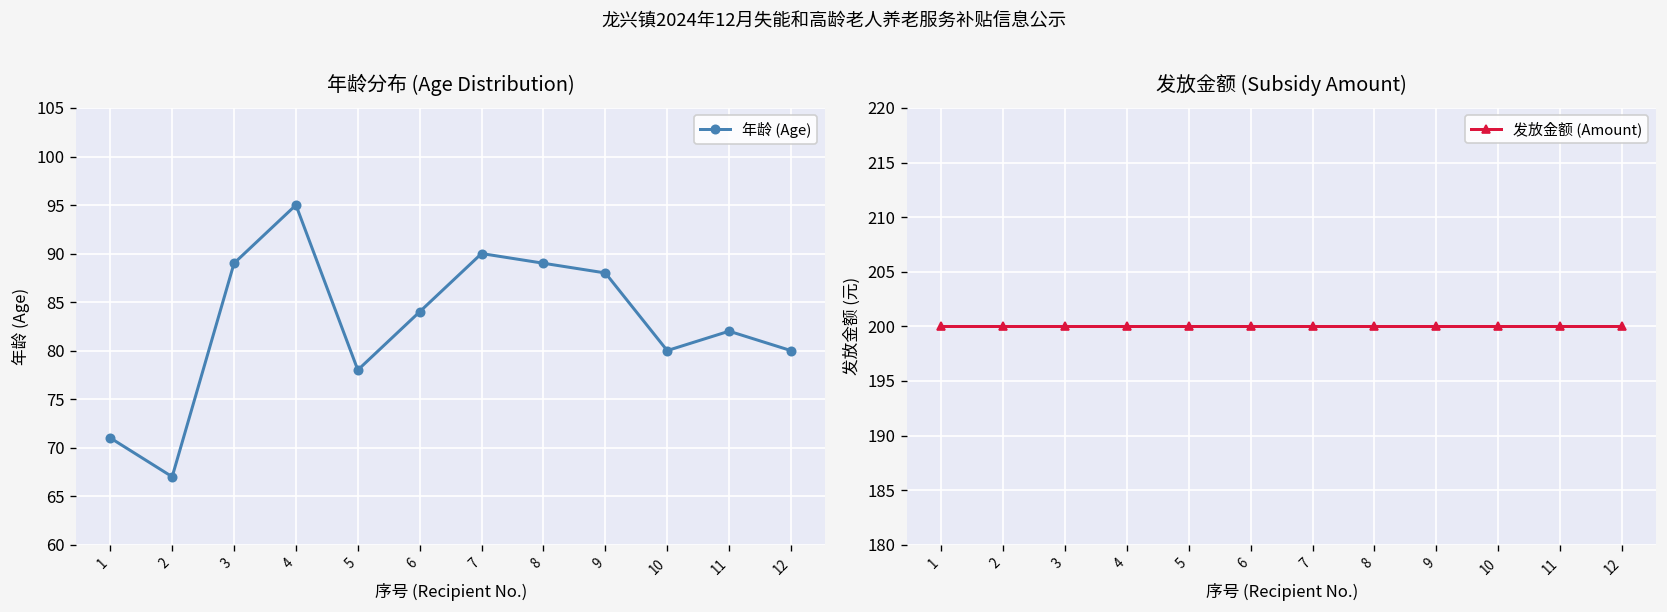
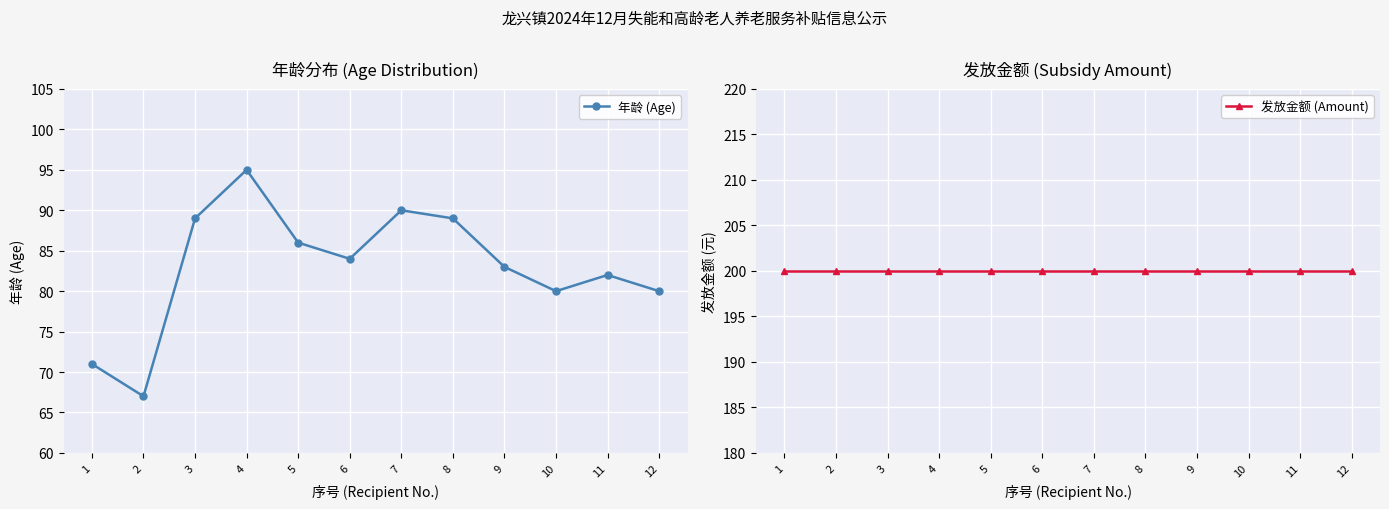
  {
    "年龄分布 (Age Distribution)": {
      "1": 71,
      "2": 67,
      "3": 89,
      "4": 95,
-     "5": 78,
+     "5": 86,
      "6": 84,
      "7": 90,
      "8": 89,
-     "9": 88,
+     "9": 83,
      "10": 80,
      "11": 82,
      "12": 80
    },
    "发放金额 (Subsidy Amount)": {
      "1": 200,
      "2": 200,
      "3": 200,
      "4": 200,
      "5": 200,
      "6": 200,
      "7": 200,
      "8": 200,
      "9": 200,
      "10": 200,
      "11": 200,
      "12": 200
    }
  }
